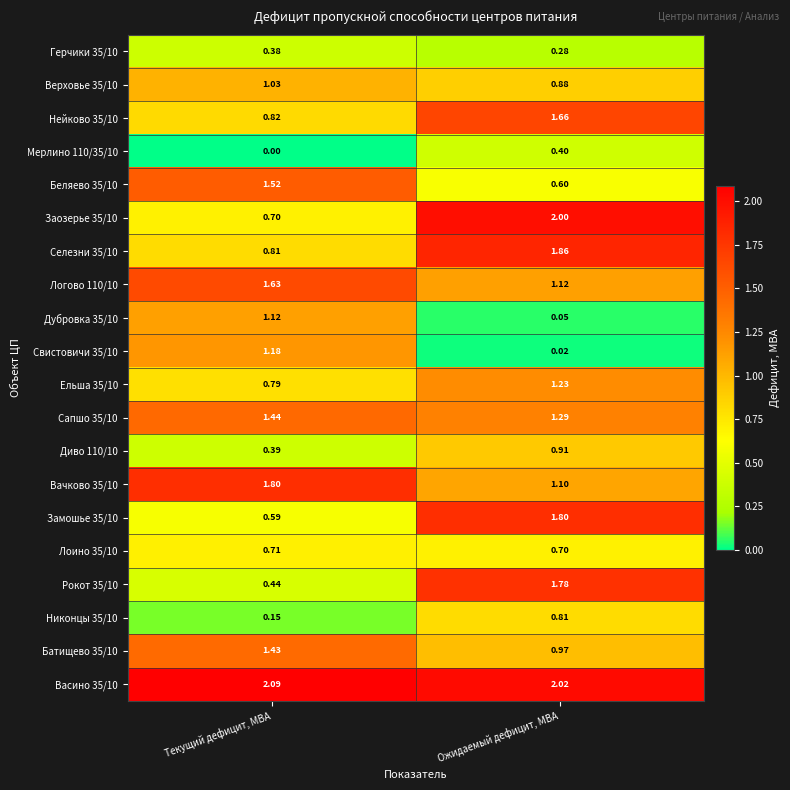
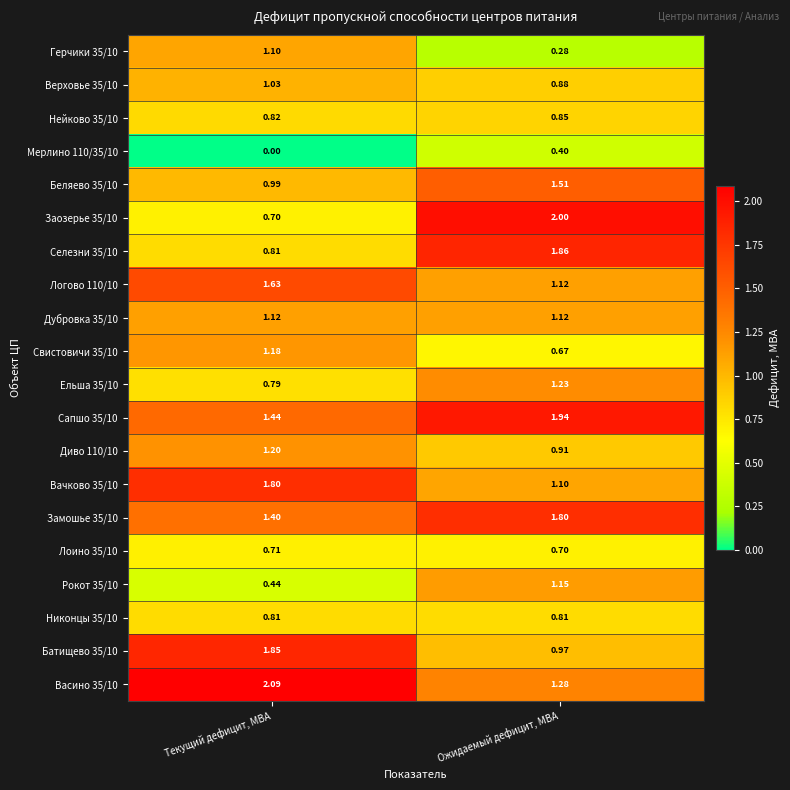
  {
    "Герчики 35/10": {
-     "Текущий дефицит, МВА": 0.38,
+     "Текущий дефицит, МВА": 1.10,
      "Ожидаемый дефицит, МВА": 0.28
    },
    "Верховье 35/10": {
      "Текущий дефицит, МВА": 1.03,
      "Ожидаемый дефицит, МВА": 0.88
    },
    "Нейково 35/10": {
      "Текущий дефицит, МВА": 0.82,
-     "Ожидаемый дефицит, МВА": 1.66
+     "Ожидаемый дефицит, МВА": 0.85
    },
    "Мерлино 110/35/10": {
      "Текущий дефицит, МВА": 0.00,
      "Ожидаемый дефицит, МВА": 0.40
    },
    "Беляево 35/10": {
-     "Текущий дефицит, МВА": 1.52,
-     "Ожидаемый дефицит, МВА": 0.60
+     "Текущий дефицит, МВА": 0.99,
+     "Ожидаемый дефицит, МВА": 1.51
    },
    "Заозерье 35/10": {
      "Текущий дефицит, МВА": 0.70,
      "Ожидаемый дефицит, МВА": 2.00
    },
    "Селезни 35/10": {
      "Текущий дефицит, МВА": 0.81,
      "Ожидаемый дефицит, МВА": 1.86
    },
    "Логово 110/10": {
      "Текущий дефицит, МВА": 1.63,
      "Ожидаемый дефицит, МВА": 1.12
    },
    "Дубровка 35/10": {
      "Текущий дефицит, МВА": 1.12,
-     "Ожидаемый дефицит, МВА": 0.05
+     "Ожидаемый дефицит, МВА": 1.12
    },
    "Свистовичи 35/10": {
      "Текущий дефицит, МВА": 1.18,
-     "Ожидаемый дефицит, МВА": 0.02
+     "Ожидаемый дефицит, МВА": 0.67
    },
    "Ельша 35/10": {
      "Текущий дефицит, МВА": 0.79,
      "Ожидаемый дефицит, МВА": 1.23
    },
    "Сапшо 35/10": {
      "Текущий дефицит, МВА": 1.44,
-     "Ожидаемый дефицит, МВА": 1.29
+     "Ожидаемый дефицит, МВА": 1.94
    },
    "Диво 110/10": {
-     "Текущий дефицит, МВА": 0.39,
+     "Текущий дефицит, МВА": 1.20,
      "Ожидаемый дефицит, МВА": 0.91
    },
    "Вачково 35/10": {
      "Текущий дефицит, МВА": 1.80,
      "Ожидаемый дефицит, МВА": 1.10
    },
    "Замошье 35/10": {
-     "Текущий дефицит, МВА": 0.59,
+     "Текущий дефицит, МВА": 1.40,
      "Ожидаемый дефицит, МВА": 1.80
    },
    "Лоино 35/10": {
      "Текущий дефицит, МВА": 0.71,
      "Ожидаемый дефицит, МВА": 0.70
    },
    "Рокот 35/10": {
      "Текущий дефицит, МВА": 0.44,
-     "Ожидаемый дефицит, МВА": 1.78
+     "Ожидаемый дефицит, МВА": 1.15
    },
    "Никонцы 35/10": {
-     "Текущий дефицит, МВА": 0.15,
+     "Текущий дефицит, МВА": 0.81,
      "Ожидаемый дефицит, МВА": 0.81
    },
    "Батищево 35/10": {
-     "Текущий дефицит, МВА": 1.43,
+     "Текущий дефицит, МВА": 1.85,
      "Ожидаемый дефицит, МВА": 0.97
    },
    "Васино 35/10": {
      "Текущий дефицит, МВА": 2.09,
-     "Ожидаемый дефицит, МВА": 2.02
+     "Ожидаемый дефицит, МВА": 1.28
    }
  }
